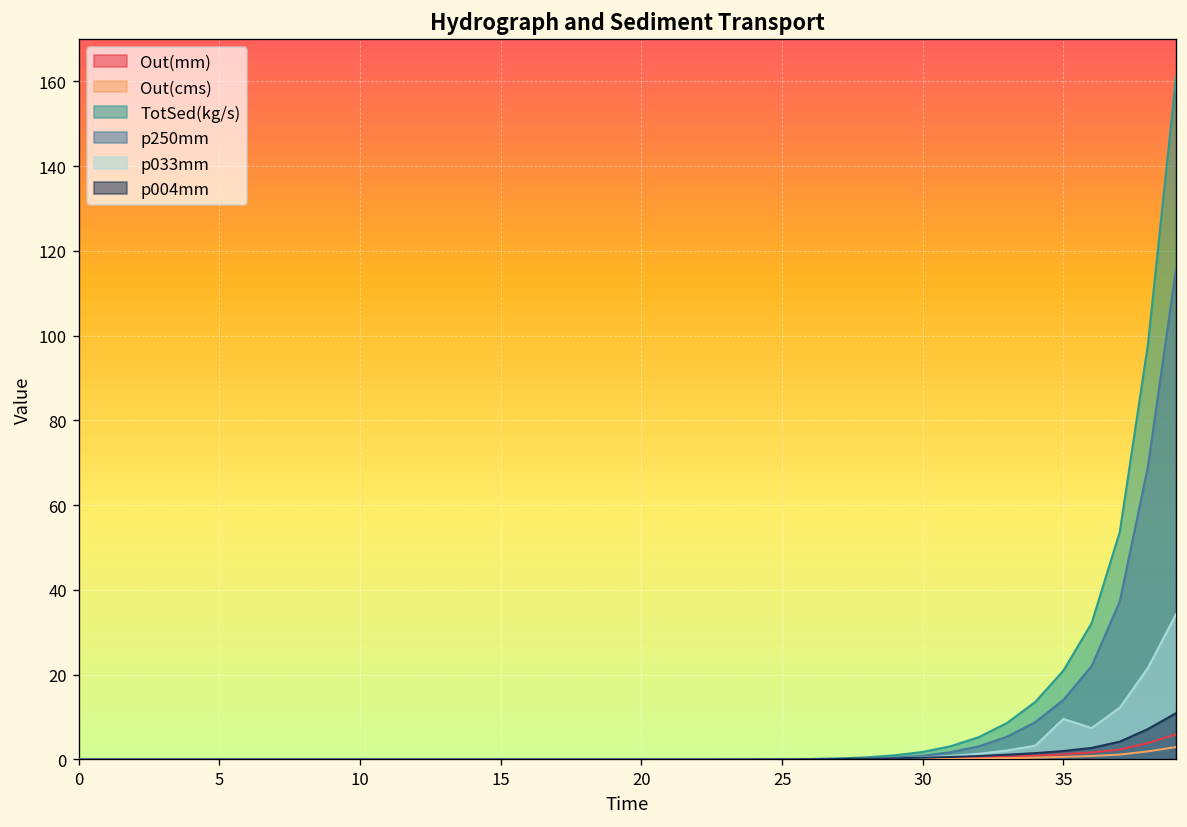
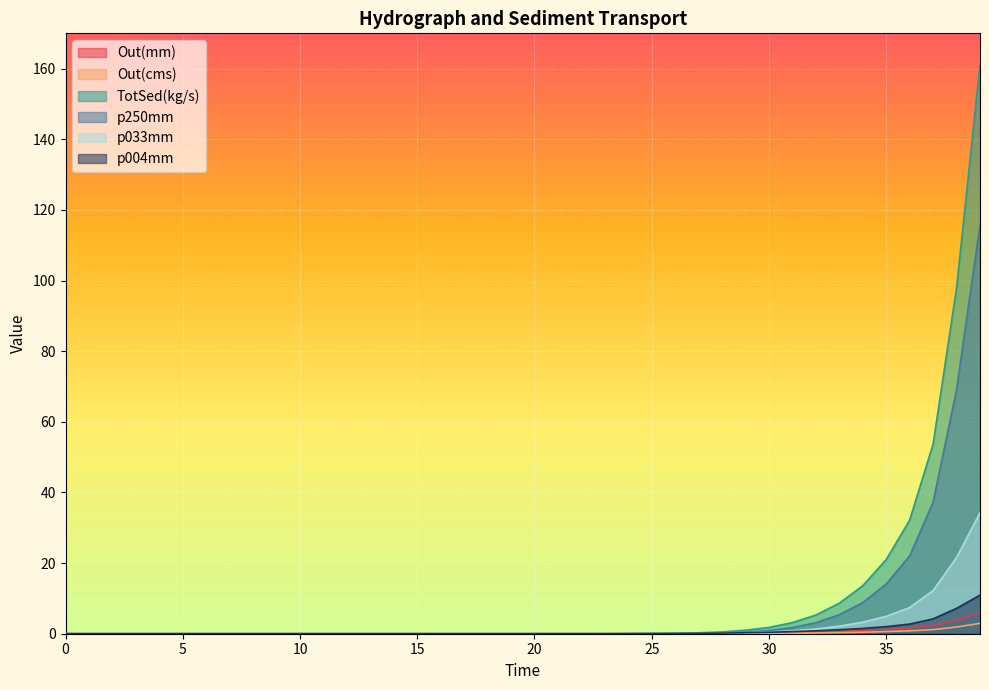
  {
    "p033mm": {
-     "35": 10
+     "35": 5
    },
    "p004mm": {
      "35": 2
    }
  }
